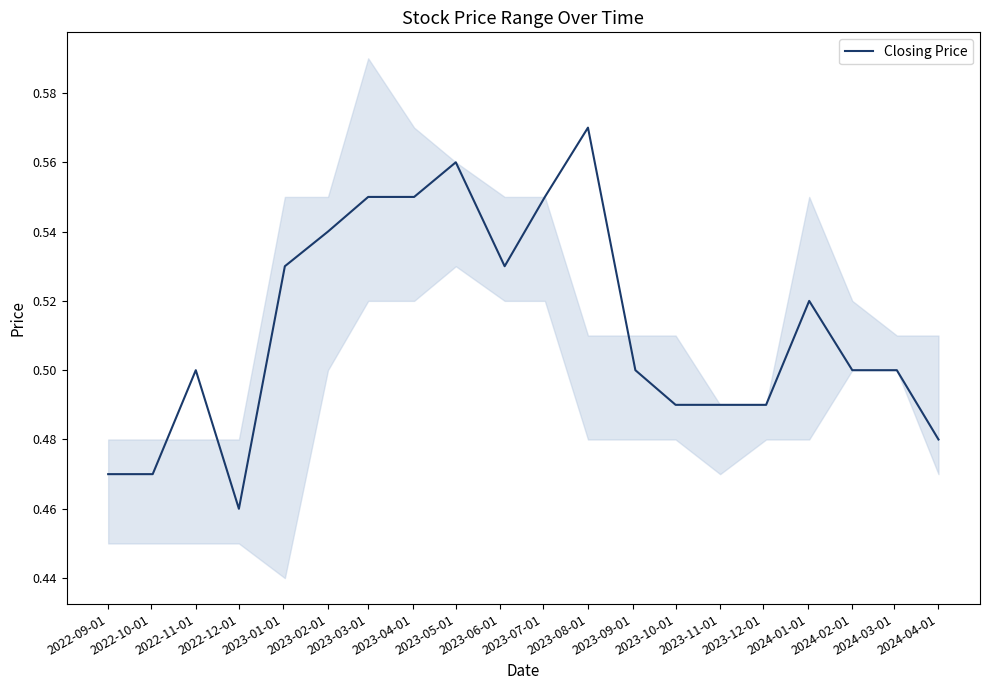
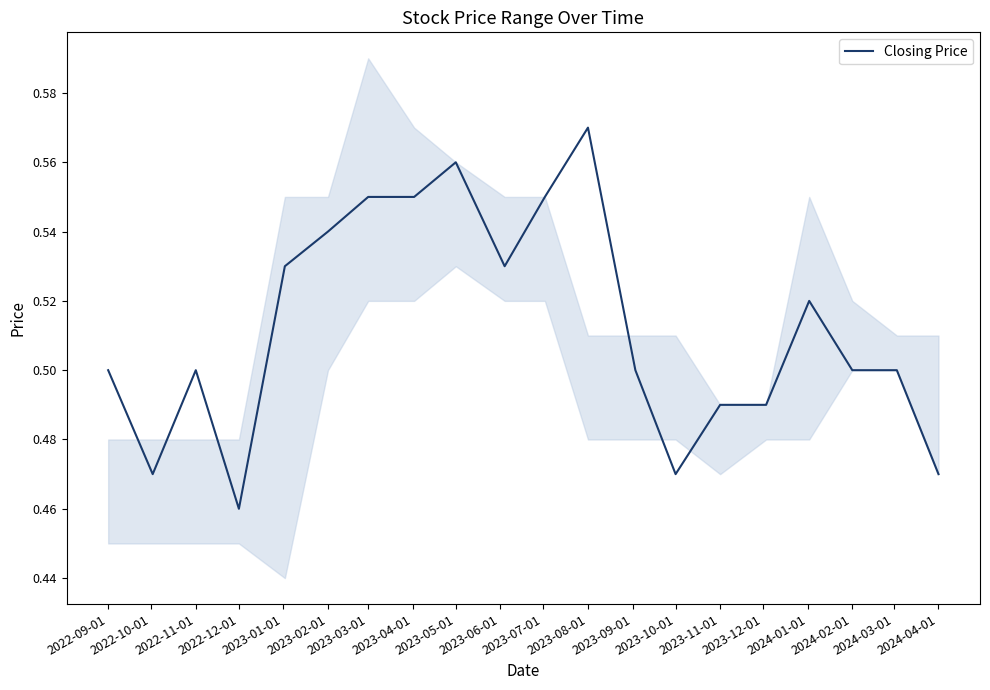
  {
    "Closing Price": {
-     "2022-09-01": 0.47,
+     "2022-09-01": 0.50,
      "2022-11-01": 0.50,
      "2022-12-01": 0.46,
      "2023-02-01": 0.54,
      "2023-03-01": 0.55,
      "2023-08-01": 0.57,
-     "2023-10-01": 0.49,
+     "2023-10-01": 0.47,
      "2024-02-01": 0.50,
-     "2024-04-01": 0.48
+     "2024-04-01": 0.47
    }
  }
